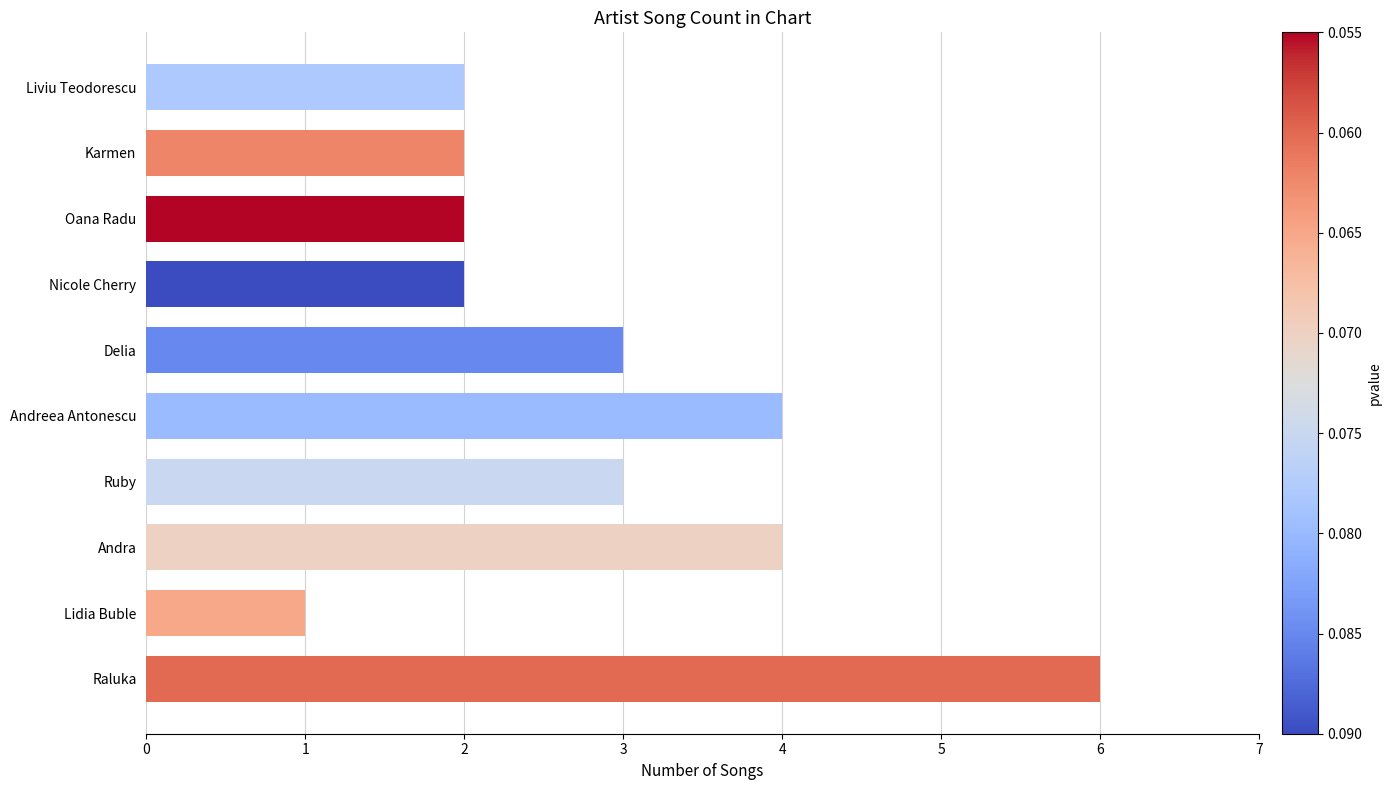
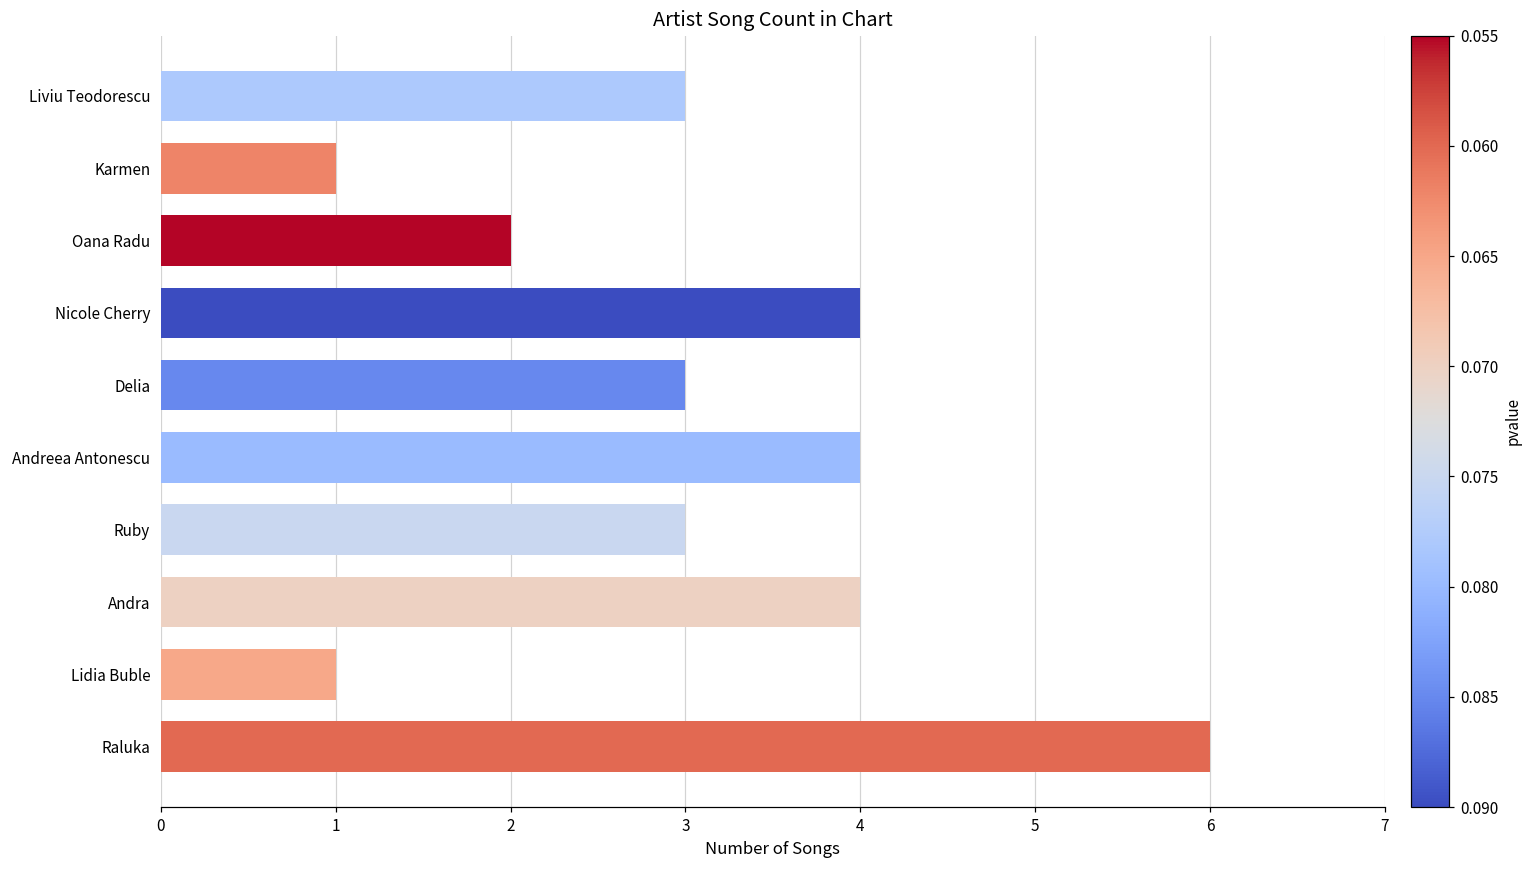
  {
-   "Liviu Teodorescu": 2,
-   "Karmen": 2,
+   "Liviu Teodorescu": 3,
+   "Karmen": 1,
    "Oana Radu": 2,
-   "Nicole Cherry": 2,
+   "Nicole Cherry": 4,
    "Delia": 3,
    "Andreea Antonescu": 4,
    "Ruby": 3,
    "Andra": 4,
    "Lidia Buble": 1,
    "Raluka": 6
  }
